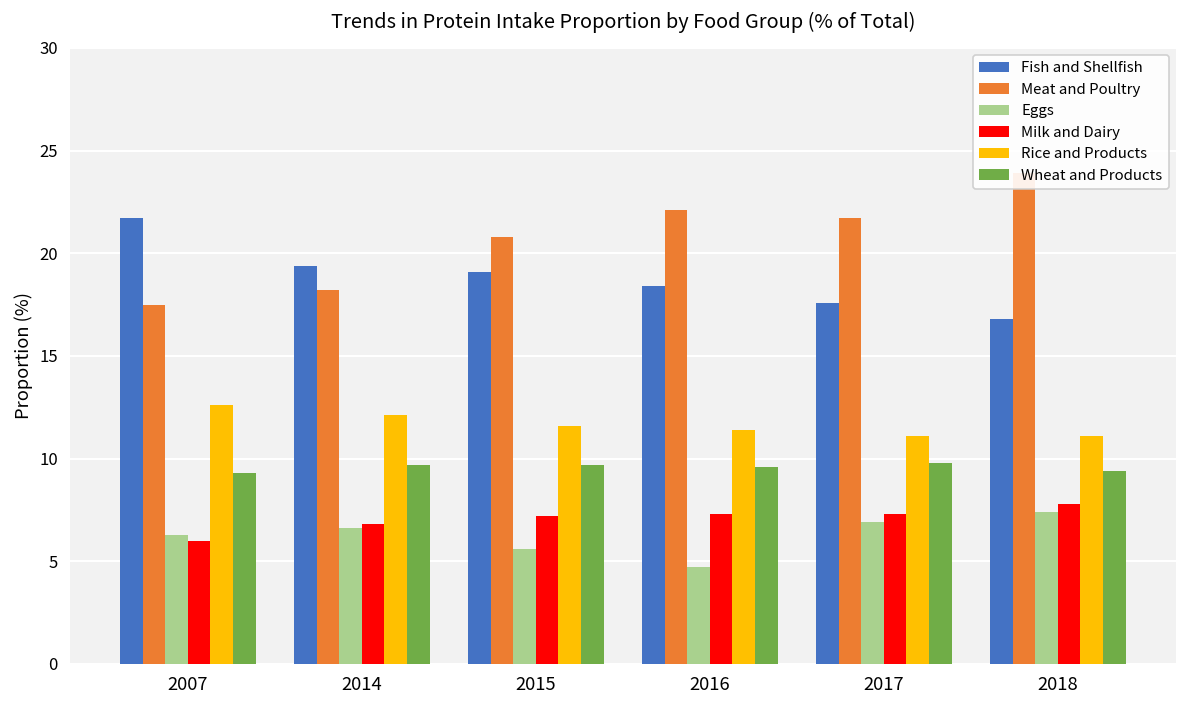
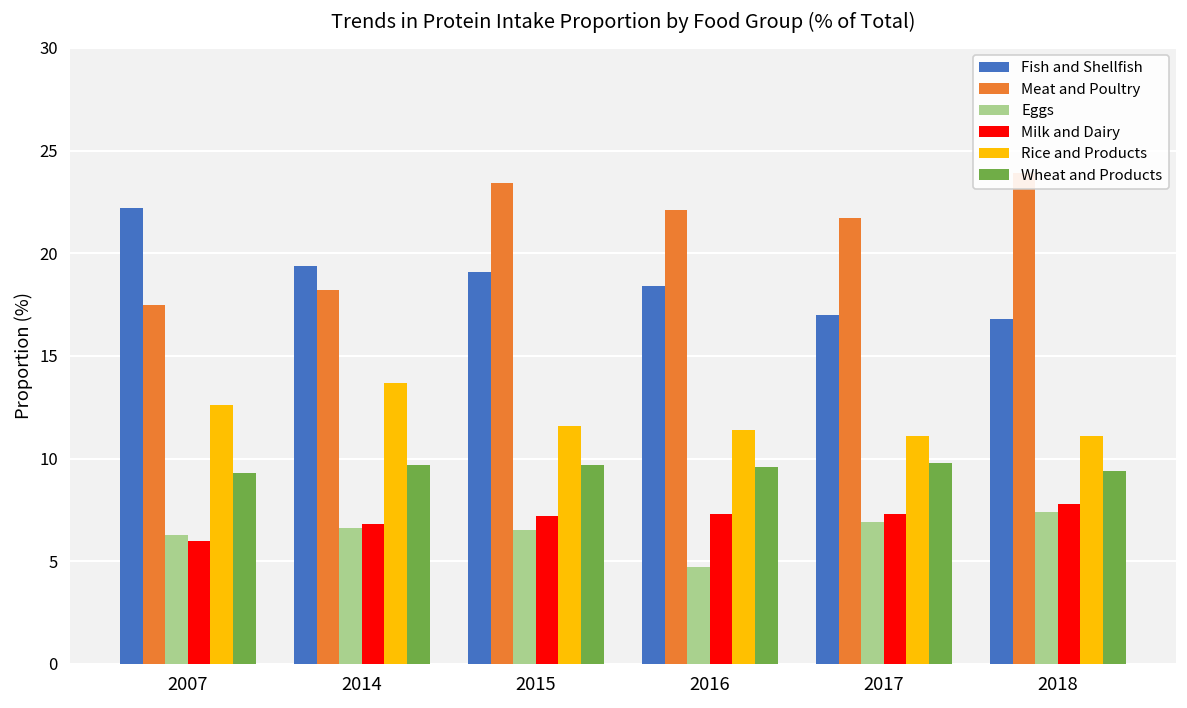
  {
    "Fish and Shellfish": {
-     "2007": 21.7,
+     "2007": 22.2,
      "2014": 19.4,
      "2015": 19.1,
      "2016": 18.4,
-     "2017": 17.6,
+     "2017": 17.0,
      "2018": 16.8
    },
    "Meat and Poultry": {
      "2007": 17.5,
      "2014": 18.2,
-     "2015": 20.8,
+     "2015": 23.4,
      "2016": 22.1,
      "2017": 21.7
    },
    "Eggs": {
      "2007": 6.3,
      "2014": 6.6,
-     "2015": 5.6,
+     "2015": 6.5,
      "2016": 4.7,
      "2017": 6.9,
      "2018": 7.4
    },
    "Milk and Dairy": {
      "2007": 6.0,
      "2014": 6.8,
      "2015": 7.2,
      "2016": 7.3,
      "2017": 7.3,
      "2018": 7.8
    },
    "Rice and Products": {
      "2007": 12.6,
-     "2014": 12.1,
+     "2014": 13.7,
      "2015": 11.6,
      "2016": 11.4,
      "2017": 11.1,
      "2018": 11.1
    },
    "Wheat and Products": {
      "2007": 9.3,
      "2014": 9.7,
      "2015": 9.7,
      "2016": 9.6,
      "2017": 9.8,
      "2018": 9.4
    }
  }
